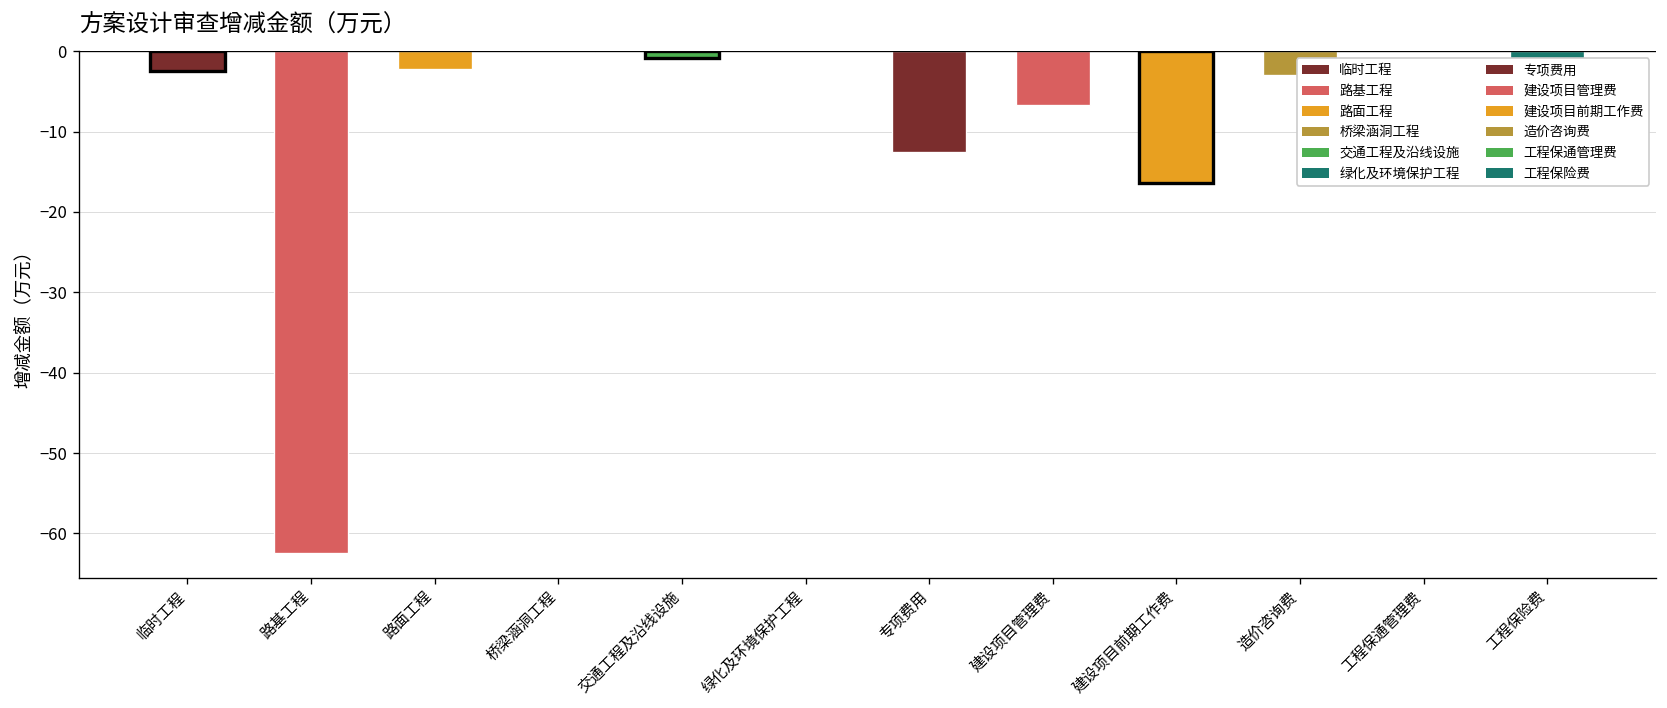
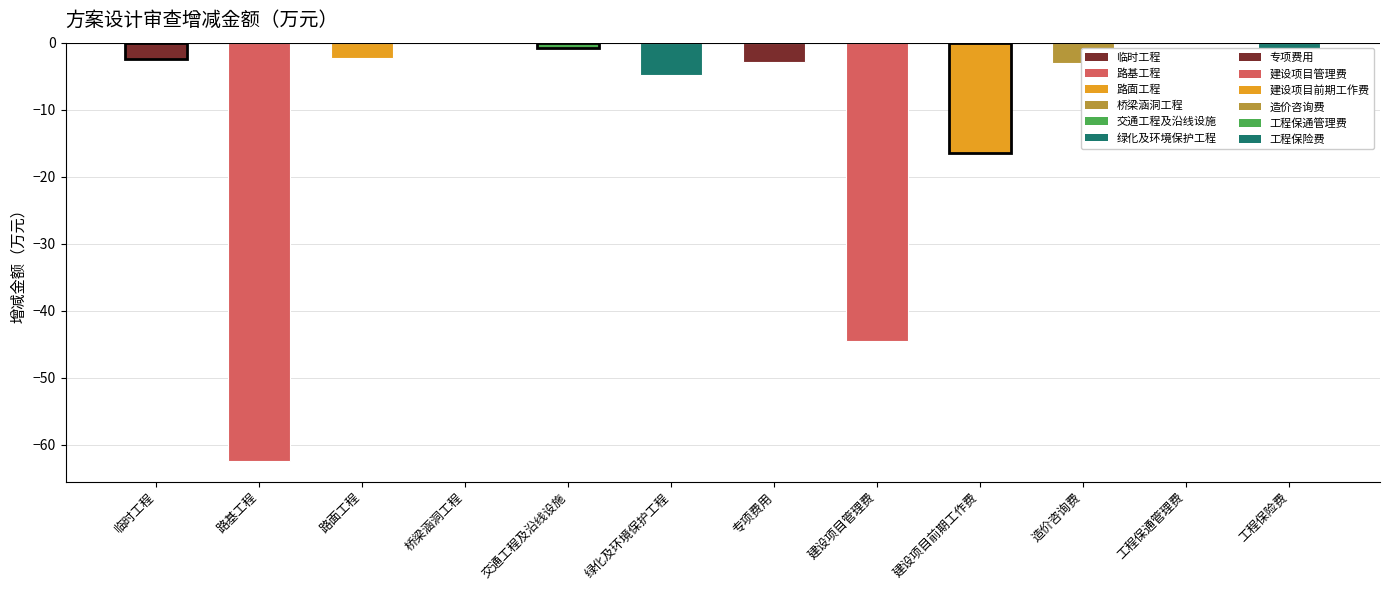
  {
    "临时工程": -2,
    "路基工程": -62,
    "路面工程": -2,
    "交通工程及沿线设施": -1,
-   "绿化及环境保护工程": 0,
-   "专项费用": -13,
-   "建设项目管理费": -7,
+   "绿化及环境保护工程": -5,
+   "专项费用": -3,
+   "建设项目管理费": -45,
    "建设项目前期工作费": -16,
    "工程保通管理费": 0
  }
